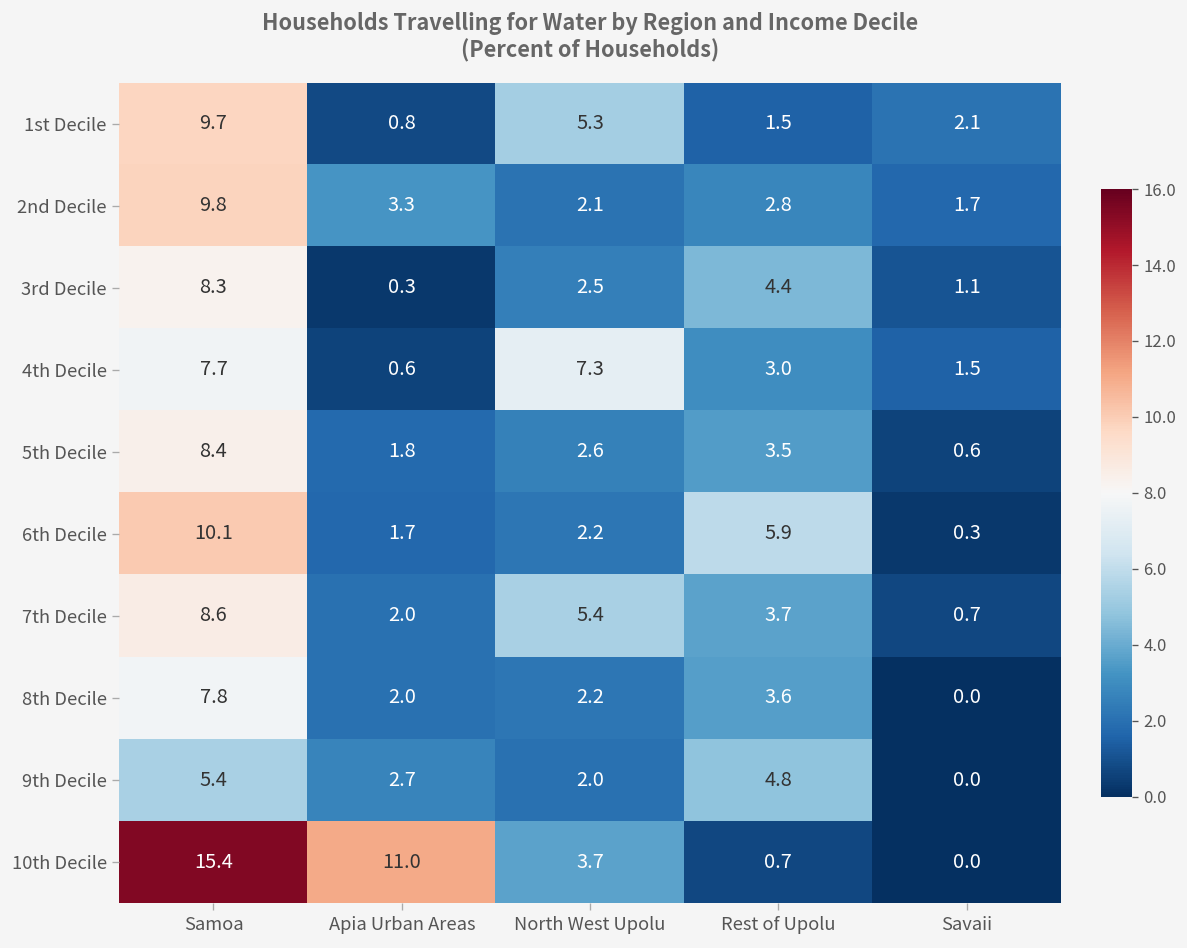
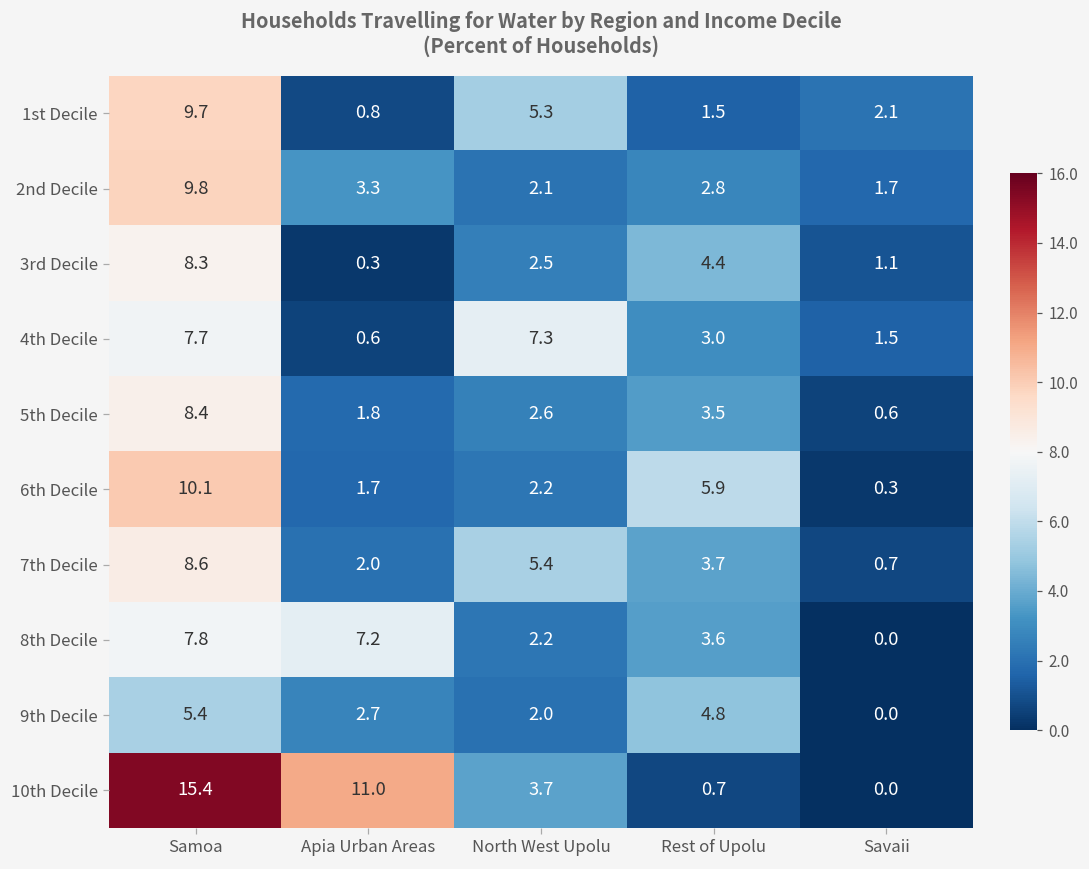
  {
    "1st Decile": {
      "Samoa": 9.7,
      "Apia Urban Areas": 0.8,
      "North West Upolu": 5.3,
      "Rest of Upolu": 1.5,
      "Savaii": 2.1
    },
    "2nd Decile": {
      "Samoa": 9.8,
      "Apia Urban Areas": 3.3,
      "North West Upolu": 2.1,
      "Rest of Upolu": 2.8,
      "Savaii": 1.7
    },
    "3rd Decile": {
      "Samoa": 8.3,
      "Apia Urban Areas": 0.3,
      "North West Upolu": 2.5,
      "Rest of Upolu": 4.4,
      "Savaii": 1.1
    },
    "4th Decile": {
      "Samoa": 7.7,
      "Apia Urban Areas": 0.6,
      "North West Upolu": 7.3,
      "Rest of Upolu": 3.0,
      "Savaii": 1.5
    },
    "5th Decile": {
      "Samoa": 8.4,
      "Apia Urban Areas": 1.8,
      "North West Upolu": 2.6,
      "Rest of Upolu": 3.5,
      "Savaii": 0.6
    },
    "6th Decile": {
      "Samoa": 10.1,
      "Apia Urban Areas": 1.7,
      "North West Upolu": 2.2,
      "Rest of Upolu": 5.9,
      "Savaii": 0.3
    },
    "7th Decile": {
      "Samoa": 8.6,
      "Apia Urban Areas": 2.0,
      "North West Upolu": 5.4,
      "Rest of Upolu": 3.7,
      "Savaii": 0.7
    },
    "8th Decile": {
      "Samoa": 7.8,
-     "Apia Urban Areas": 2.0,
+     "Apia Urban Areas": 7.2,
      "North West Upolu": 2.2,
      "Rest of Upolu": 3.6,
      "Savaii": 0.0
    },
    "9th Decile": {
      "Samoa": 5.4,
      "Apia Urban Areas": 2.7,
      "North West Upolu": 2.0,
      "Rest of Upolu": 4.8,
      "Savaii": 0.0
    },
    "10th Decile": {
      "Samoa": 15.4,
      "Apia Urban Areas": 11.0,
      "North West Upolu": 3.7,
      "Rest of Upolu": 0.7,
      "Savaii": 0.0
    }
  }
